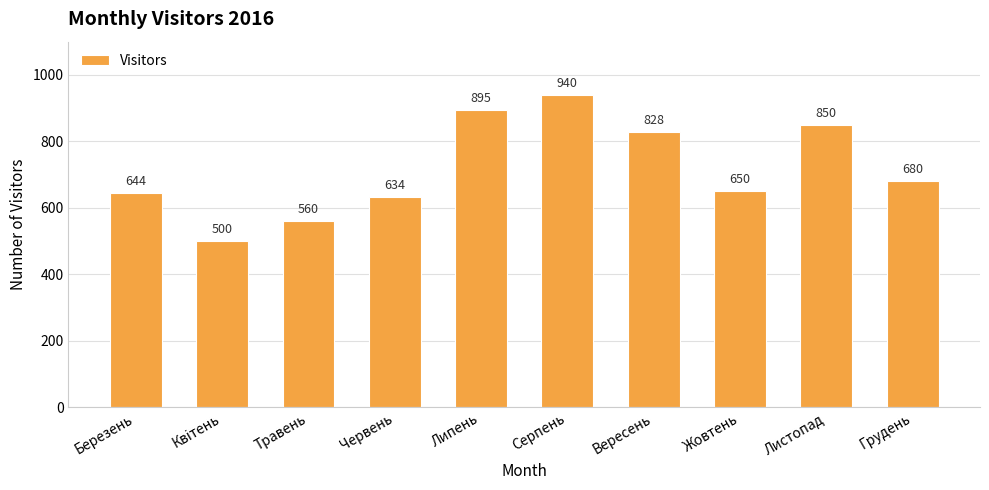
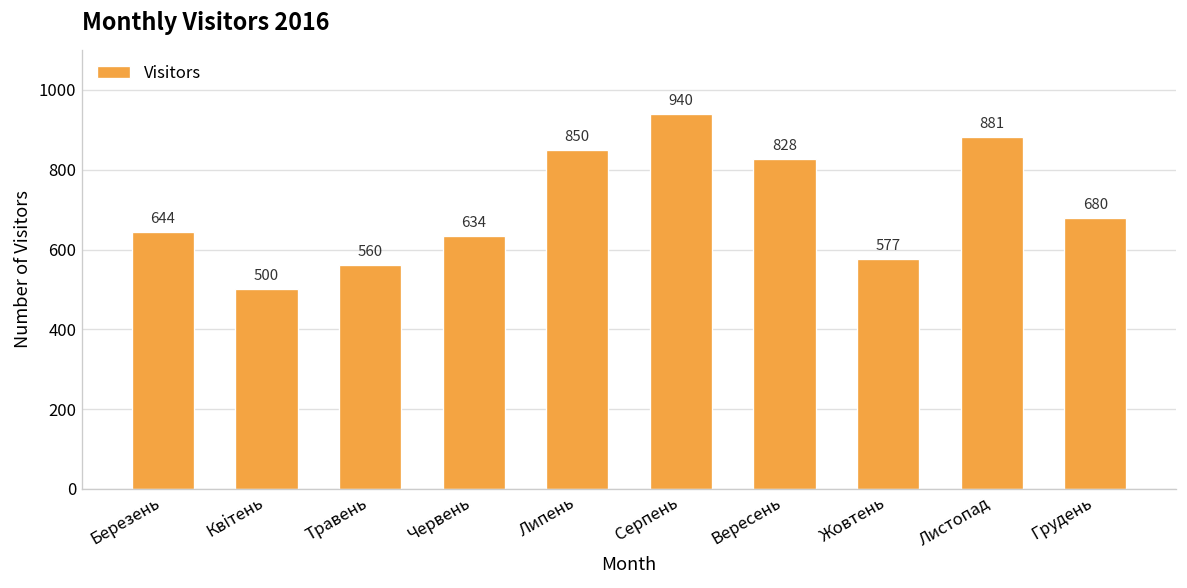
  {
    "Березень": 644,
    "Квітень": 500,
    "Травень": 560,
    "Червень": 634,
-   "Липень": 895,
+   "Липень": 850,
    "Серпень": 940,
    "Вересень": 828,
-   "Жовтень": 650,
-   "Листопад": 850,
+   "Жовтень": 577,
+   "Листопад": 881,
    "Грудень": 680
  }
